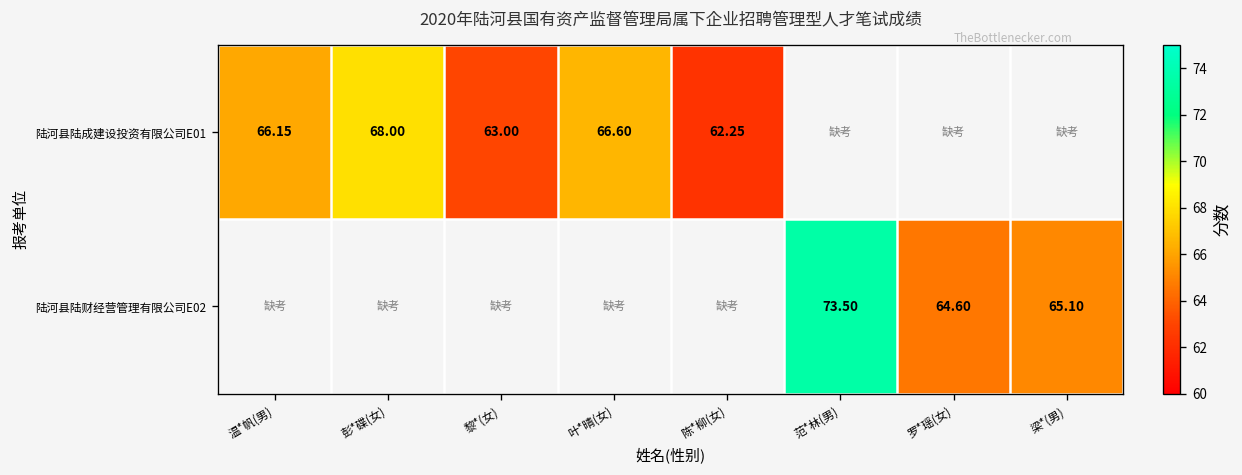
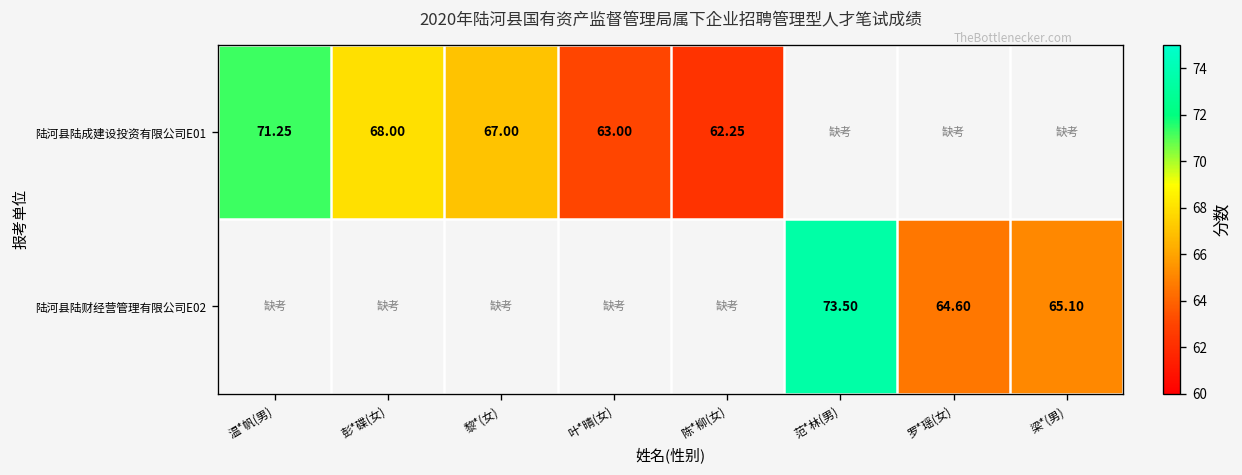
  {
    "陆河县陆成建设投资有限公司E01": {
-     "温*帆(男)": 66.15,
+     "温*帆(男)": 71.25,
      "彭*碟(女)": 68.00,
-     "黎*(女)": 63.00,
-     "叶*晴(女)": 66.60,
+     "黎*(女)": 67.00,
+     "叶*晴(女)": 63.00,
      "陈*柳(女)": 62.25
    },
    "陆河县陆财经营管理有限公司E02": {
      "范*林(男)": 73.50,
      "罗*瑶(女)": 64.60,
      "梁*(男)": 65.10
    }
  }
